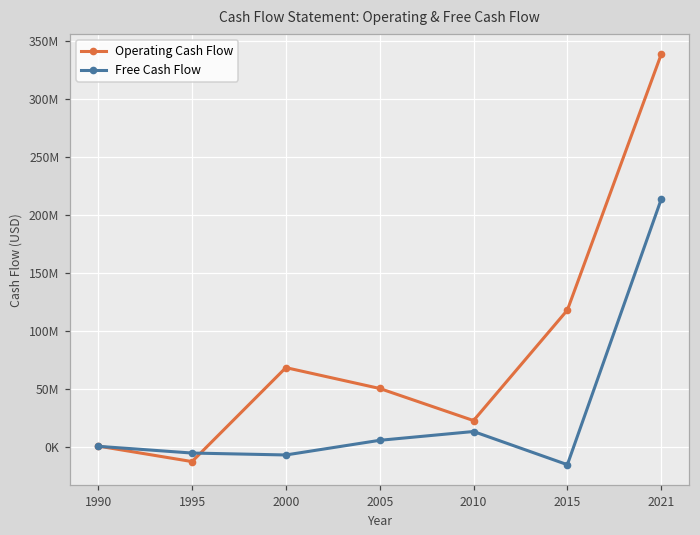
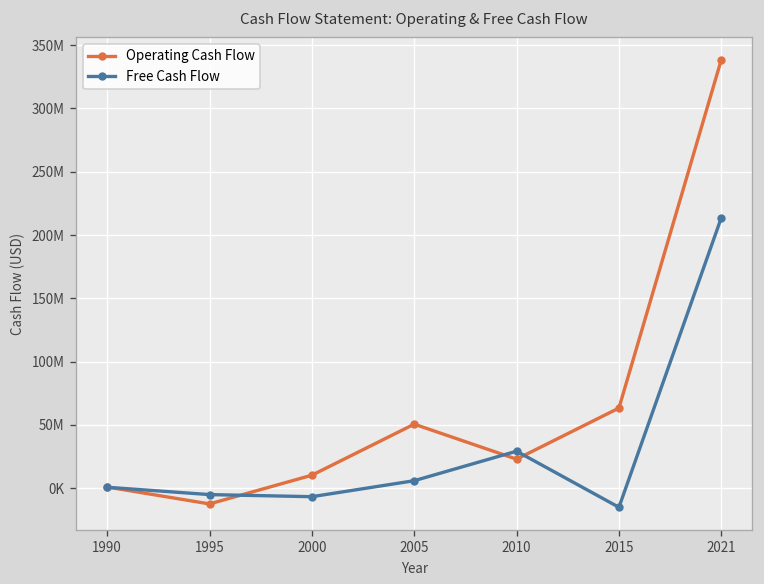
  {
    "Operating Cash Flow": {
      "1995": -12000000,
-     "2000": 69000000,
+     "2000": 10000000,
      "2005": 51000000,
      "2010": 23000000,
-     "2015": 118000000,
+     "2015": 63000000,
      "2021": 339000000
    },
    "Free Cash Flow": {
      "1995": -5000000,
      "2000": -7000000,
      "2005": 6000000,
-     "2010": 13000000,
+     "2010": 29000000,
      "2015": -15000000,
      "2021": 214000000
    }
  }
